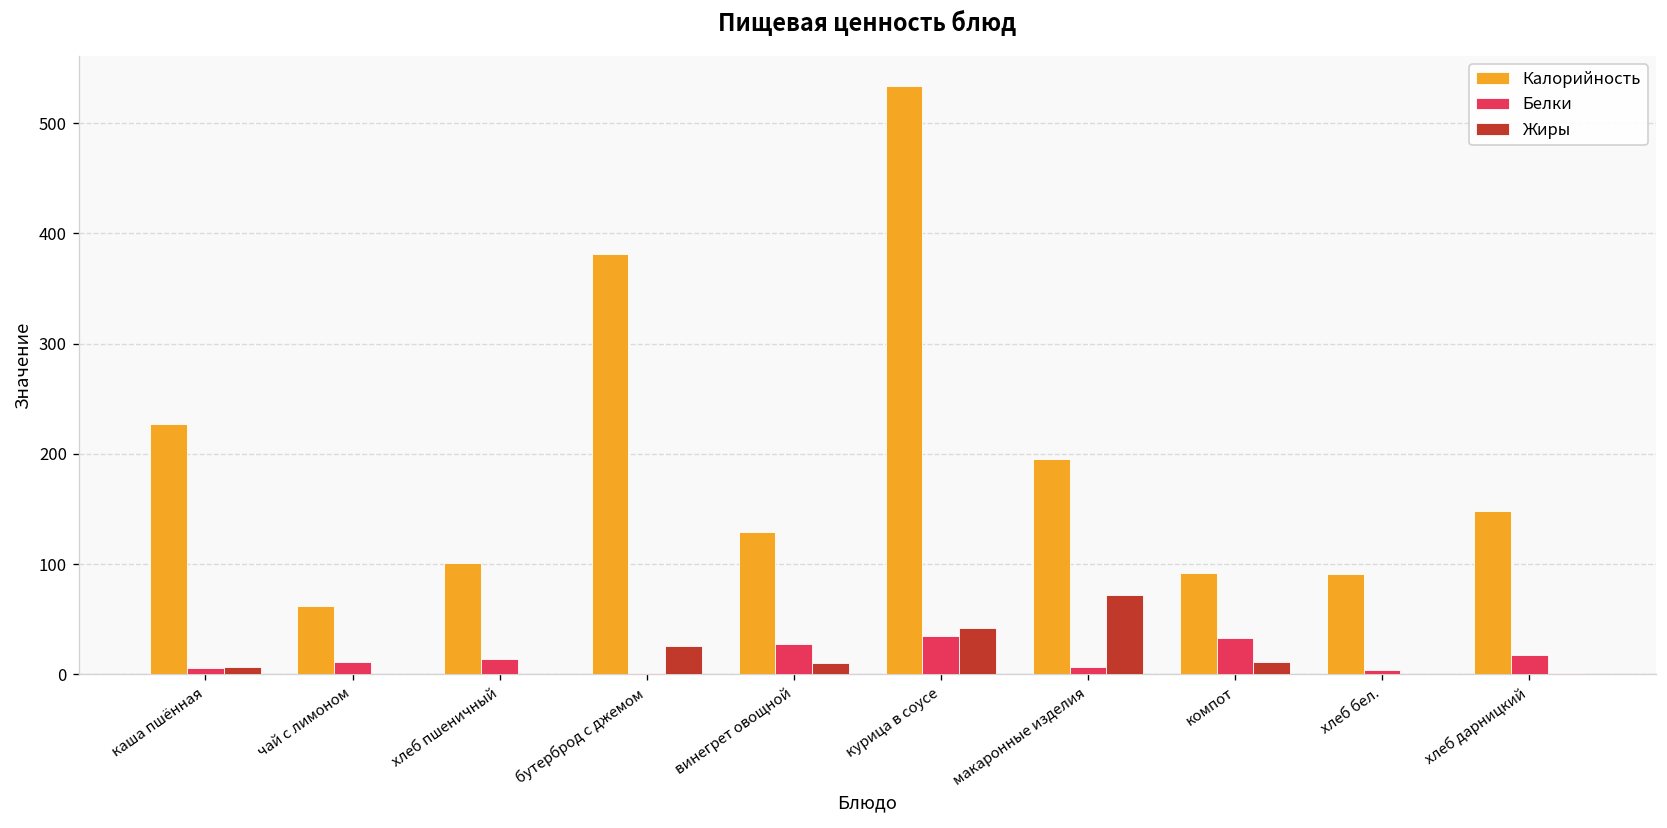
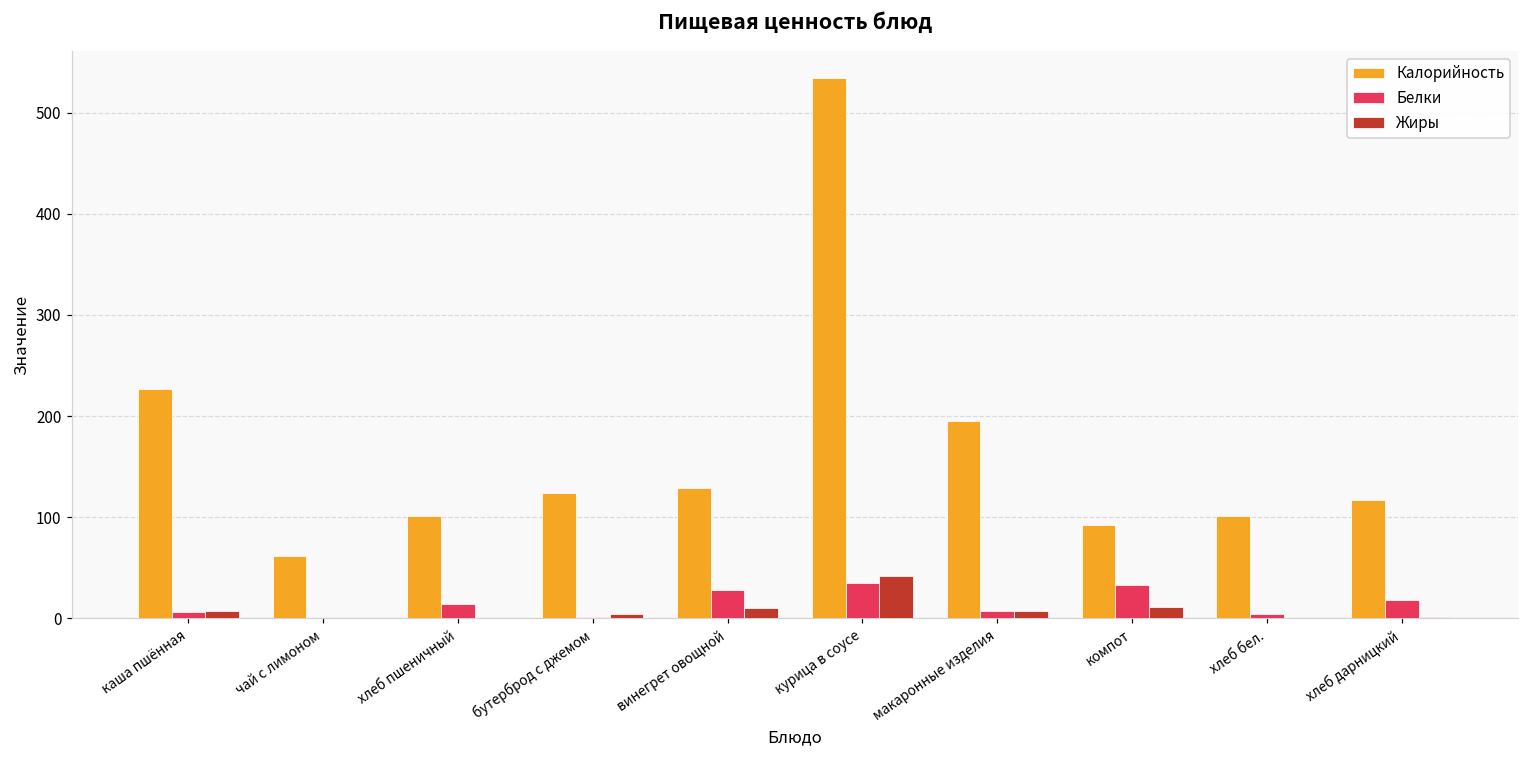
  {
    "Калорийность": {
      "каша пшённая": 230,
      "чай с лимоном": 60,
      "хлеб пшеничный": 100,
-     "бутерброд с джемом": 380,
+     "бутерброд с джемом": 120,
      "винегрет овощной": 130,
      "курица в соусе": 530,
      "макаронные изделия": 200,
      "компот": 90,
-     "хлеб бел.": 90,
-     "хлеб дарницкий": 150
+     "хлеб бел.": 100,
+     "хлеб дарницкий": 120
    },
    "Белки": {
      "каша пшённая": 10,
-     "чай с лимоном": 10,
+     "чай с лимоном": 0,
      "хлеб пшеничный": 10,
      "винегрет овощной": 30,
      "курица в соусе": 40,
      "макаронные изделия": 10,
      "компот": 30,
      "хлеб бел.": 0,
      "хлеб дарницкий": 20
    },
    "Жиры": {
      "каша пшённая": 10,
      "чай с лимоном": 0,
      "хлеб пшеничный": 0,
-     "бутерброд с джемом": 30,
+     "бутерброд с джемом": 0,
      "винегрет овощной": 10,
      "курица в соусе": 40,
-     "макаронные изделия": 70,
+     "макаронные изделия": 10,
      "компот": 10,
      "хлеб бел.": 0
    }
  }
